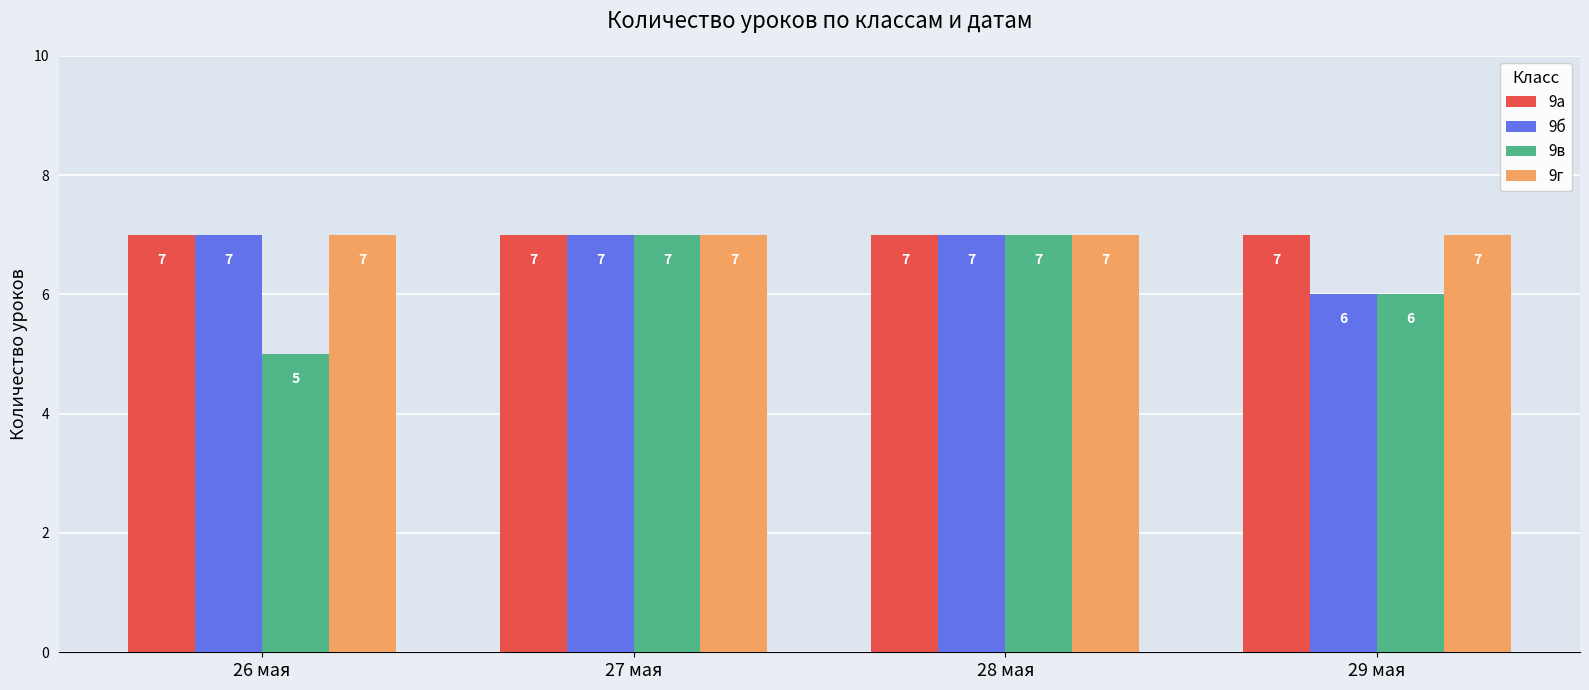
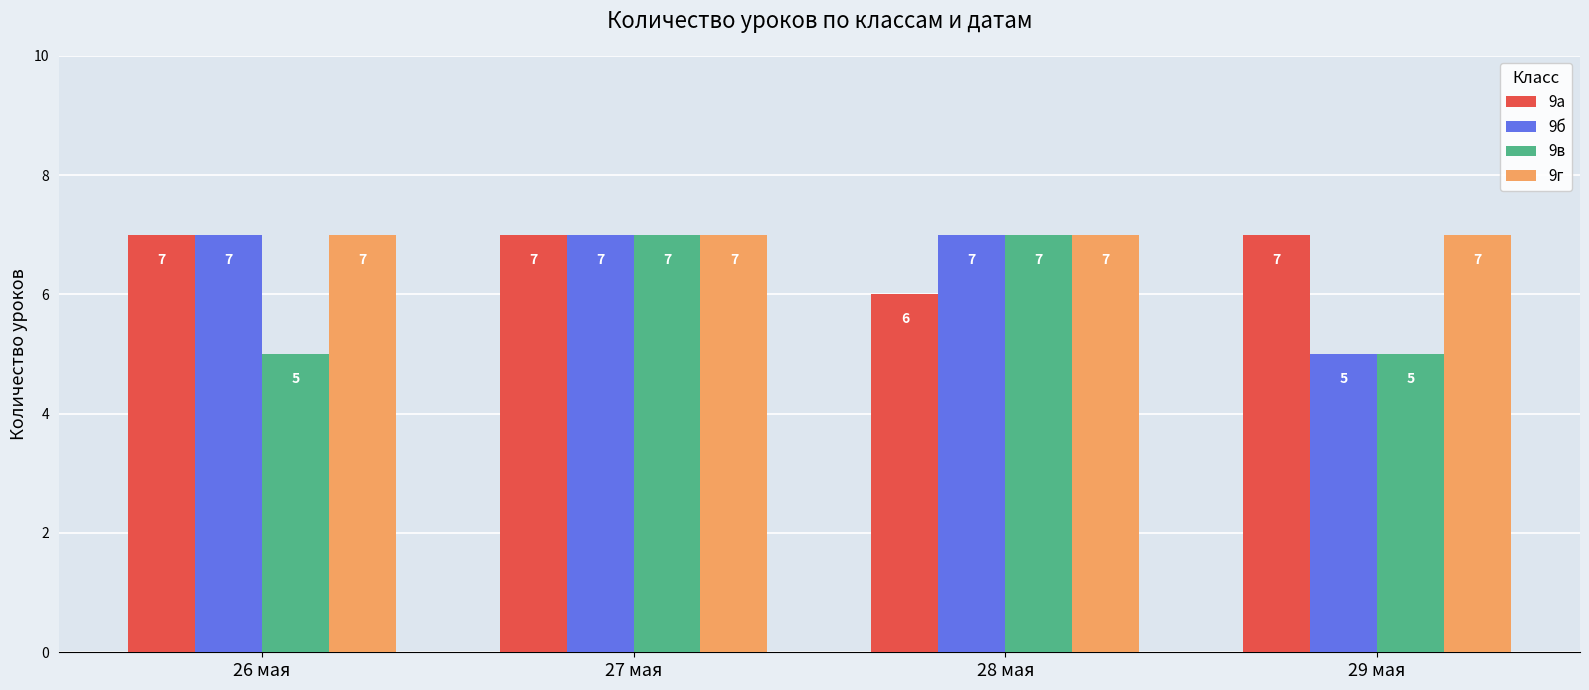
  {
    "9а": {
      "26 мая": 7,
      "27 мая": 7,
-     "28 мая": 7,
+     "28 мая": 6,
      "29 мая": 7
    },
    "9б": {
      "26 мая": 7,
      "27 мая": 7,
      "28 мая": 7,
-     "29 мая": 6
+     "29 мая": 5
    },
    "9в": {
      "26 мая": 5,
      "27 мая": 7,
      "28 мая": 7,
-     "29 мая": 6
+     "29 мая": 5
    },
    "9г": {
      "26 мая": 7,
      "27 мая": 7,
      "28 мая": 7,
      "29 мая": 7
    }
  }
